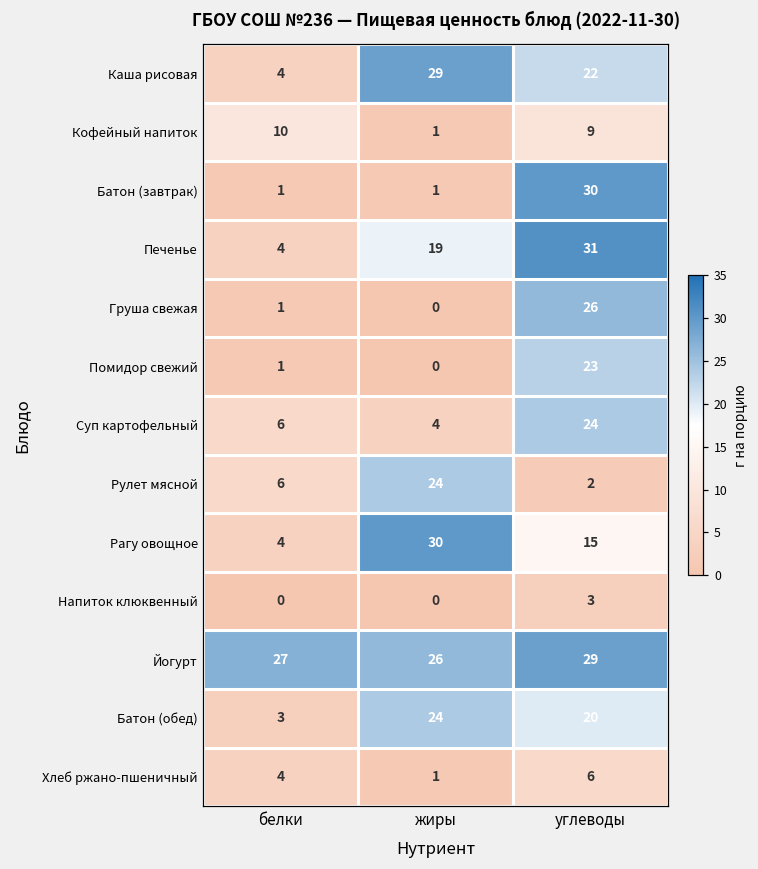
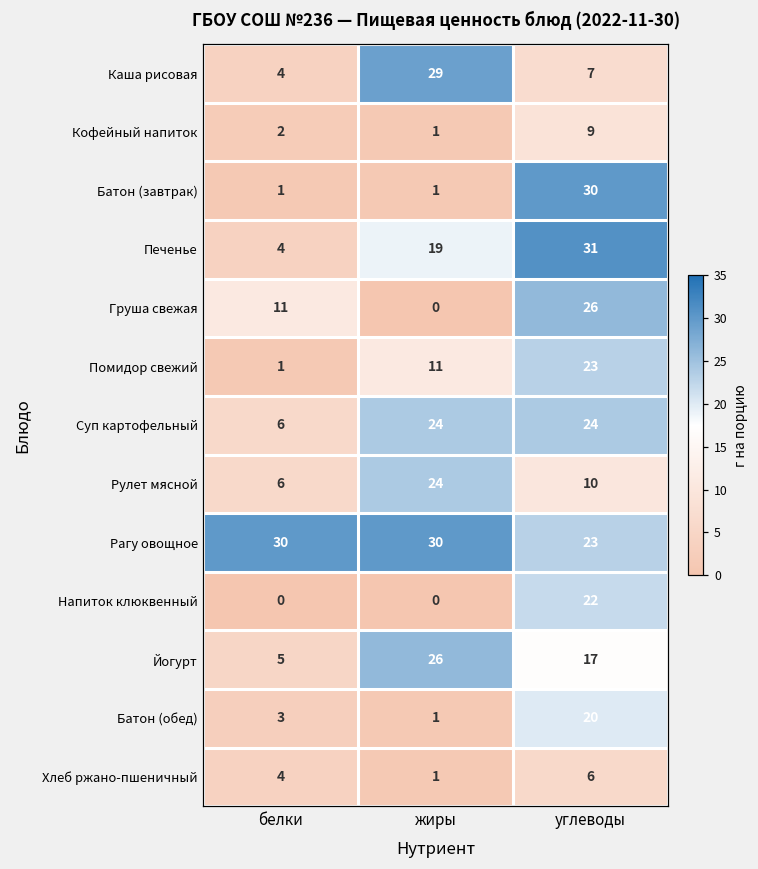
  {
    "Каша рисовая": {
      "белки": 4,
      "жиры": 29,
-     "углеводы": 22
+     "углеводы": 7
    },
    "Кофейный напиток": {
-     "белки": 10,
+     "белки": 2,
      "жиры": 1,
      "углеводы": 9
    },
    "Батон (завтрак)": {
      "белки": 1,
      "жиры": 1,
      "углеводы": 30
    },
    "Печенье": {
      "белки": 4,
      "жиры": 19,
      "углеводы": 31
    },
    "Груша свежая": {
-     "белки": 1,
+     "белки": 11,
      "жиры": 0,
      "углеводы": 26
    },
    "Помидор свежий": {
      "белки": 1,
-     "жиры": 0,
+     "жиры": 11,
      "углеводы": 23
    },
    "Суп картофельный": {
      "белки": 6,
-     "жиры": 4,
+     "жиры": 24,
      "углеводы": 24
    },
    "Рулет мясной": {
      "белки": 6,
      "жиры": 24,
-     "углеводы": 2
+     "углеводы": 10
    },
    "Рагу овощное": {
-     "белки": 4,
+     "белки": 30,
      "жиры": 30,
-     "углеводы": 15
+     "углеводы": 23
    },
    "Напиток клюквенный": {
      "белки": 0,
      "жиры": 0,
-     "углеводы": 3
+     "углеводы": 22
    },
    "Йогурт": {
-     "белки": 27,
+     "белки": 5,
      "жиры": 26,
-     "углеводы": 29
+     "углеводы": 17
    },
    "Батон (обед)": {
      "белки": 3,
-     "жиры": 24
+     "жиры": 1
    },
    "Хлеб ржано-пшеничный": {
      "белки": 4,
      "жиры": 1,
      "углеводы": 6
    }
  }
